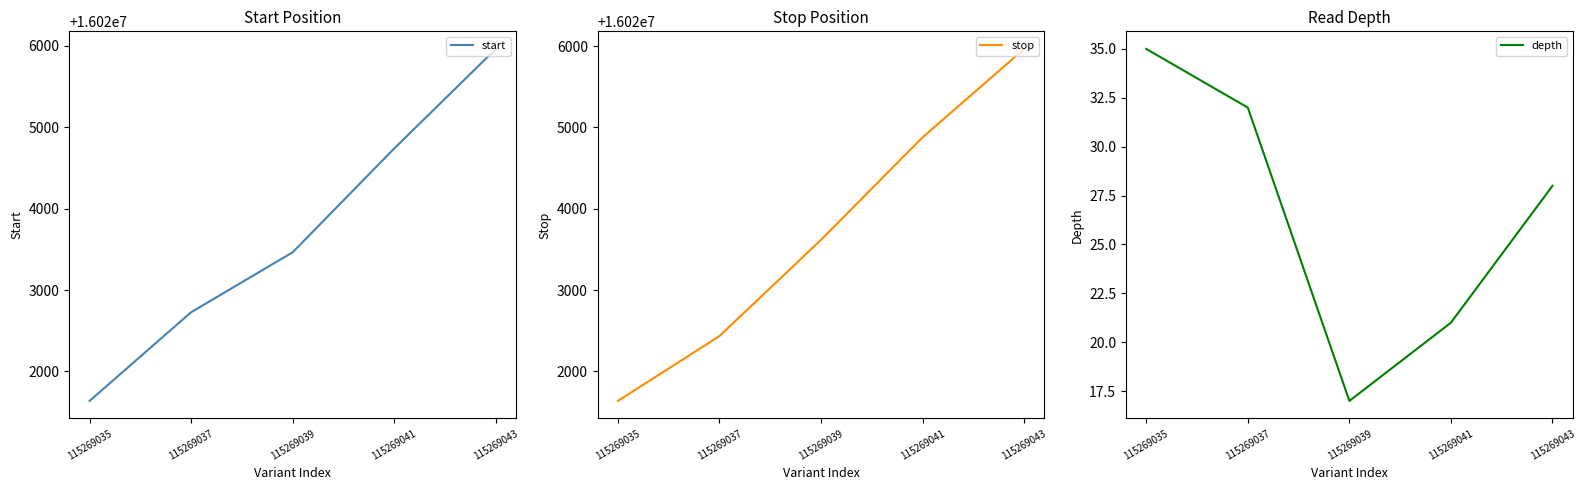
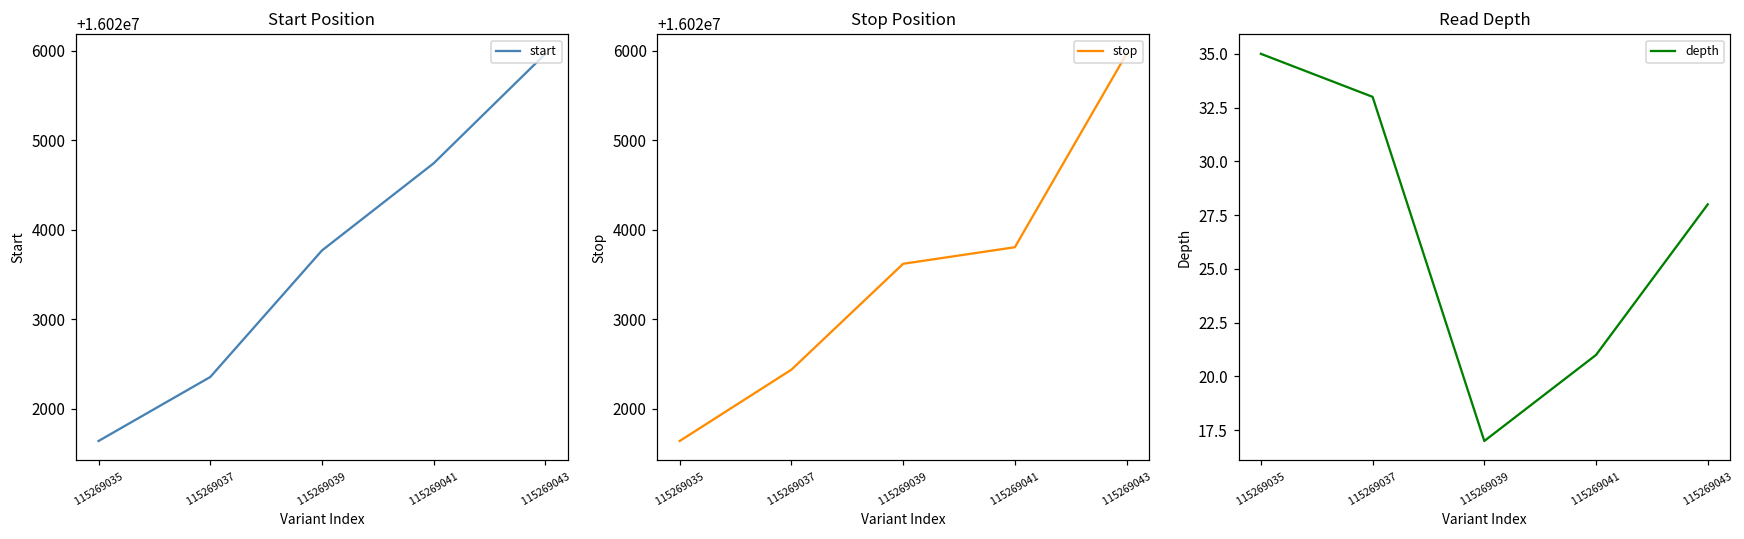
  {
    "Start Position": {
      "115269035": 16021600,
-     "115269037": 16022700,
-     "115269039": 16023500,
+     "115269037": 16022400,
+     "115269039": 16023800,
      "115269041": 16024700
    },
    "Stop Position": {
      "115269035": 16021600,
      "115269037": 16022400,
      "115269039": 16023600,
-     "115269041": 16024900
+     "115269041": 16023800
    },
    "Read Depth": {
      "115269035": 35,
-     "115269037": 32,
+     "115269037": 33,
      "115269039": 17,
      "115269041": 21,
      "115269043": 28
    }
  }
